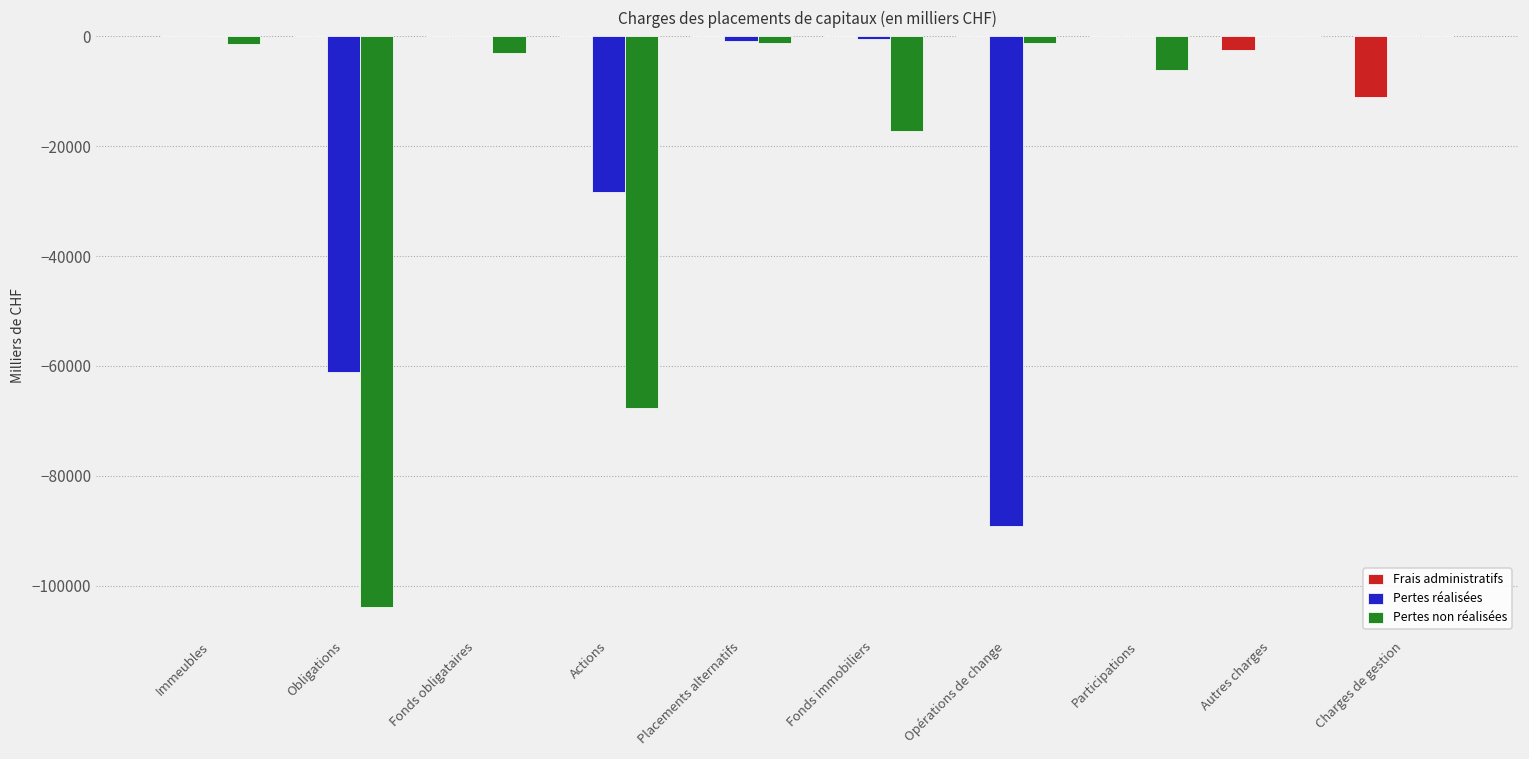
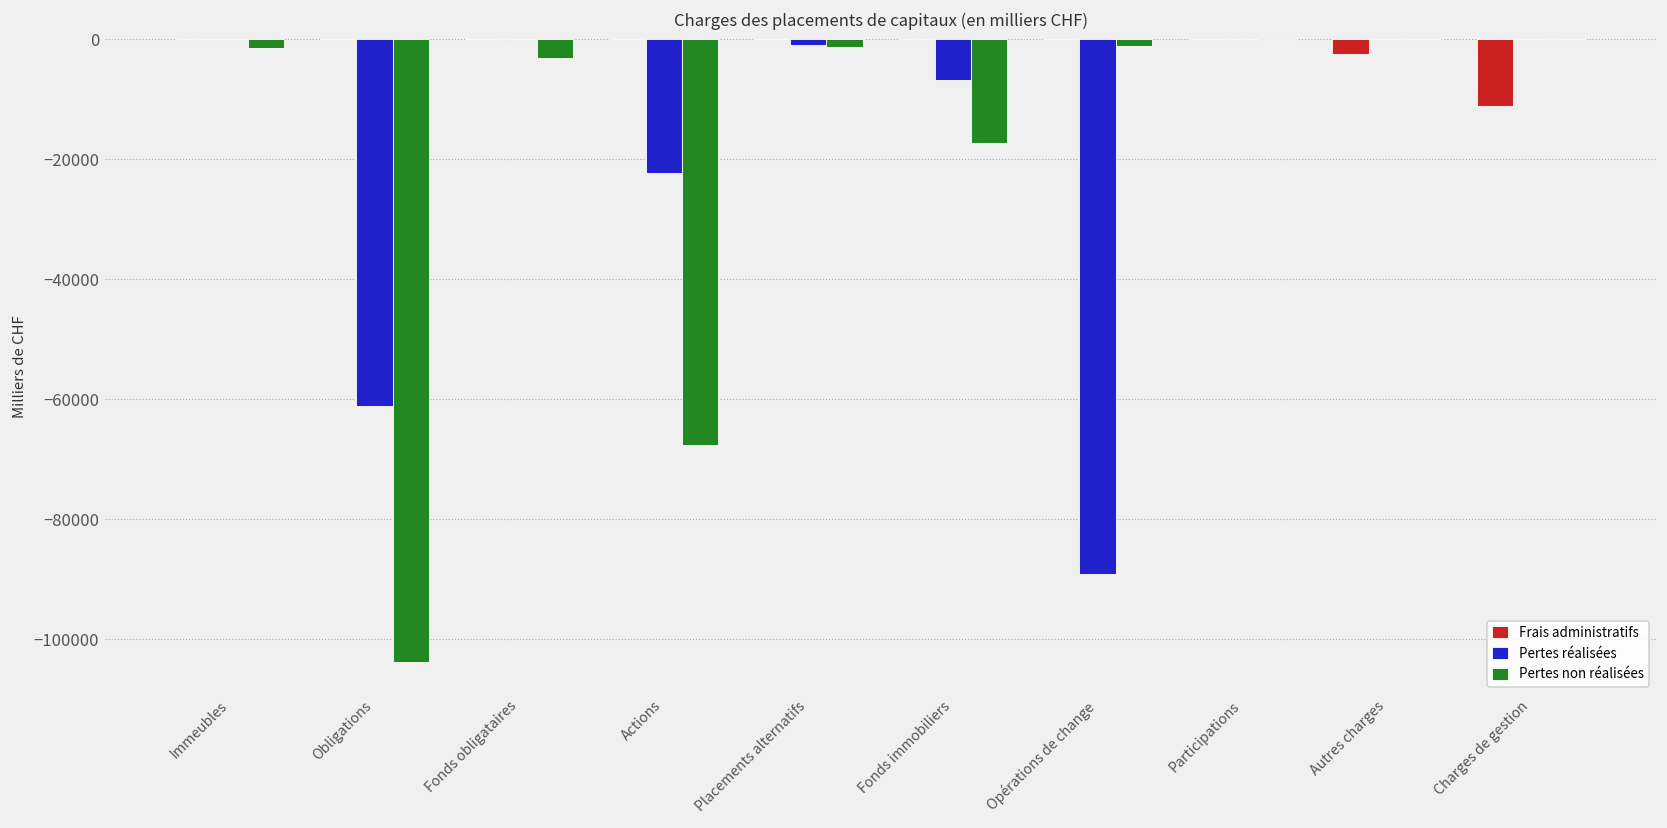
  {
    "Frais administratifs": {
      "Immeubles": 0,
      "Obligations": 0,
      "Fonds obligataires": 0,
      "Actions": 0,
      "Placements alternatifs": 0,
      "Fonds immobiliers": 0,
      "Opérations de change": 0,
      "Participations": 0,
      "Autres charges": -3000,
      "Charges de gestion": -11000
    },
    "Pertes réalisées": {
      "Immeubles": 0,
      "Obligations": -61000,
      "Fonds obligataires": 0,
-     "Actions": -28000,
+     "Actions": -22000,
      "Placements alternatifs": -1000,
-     "Fonds immobiliers": 0,
+     "Fonds immobiliers": -7000,
      "Opérations de change": -89000,
      "Participations": 0,
      "Autres charges": 0,
      "Charges de gestion": 0
    },
    "Pertes non réalisées": {
      "Immeubles": -1000,
      "Obligations": -104000,
      "Fonds obligataires": -3000,
      "Actions": -68000,
      "Placements alternatifs": -1000,
      "Fonds immobiliers": -17000,
      "Opérations de change": -1000,
-     "Participations": -6000,
+     "Participations": 0,
      "Autres charges": 0,
      "Charges de gestion": 0
    }
  }
